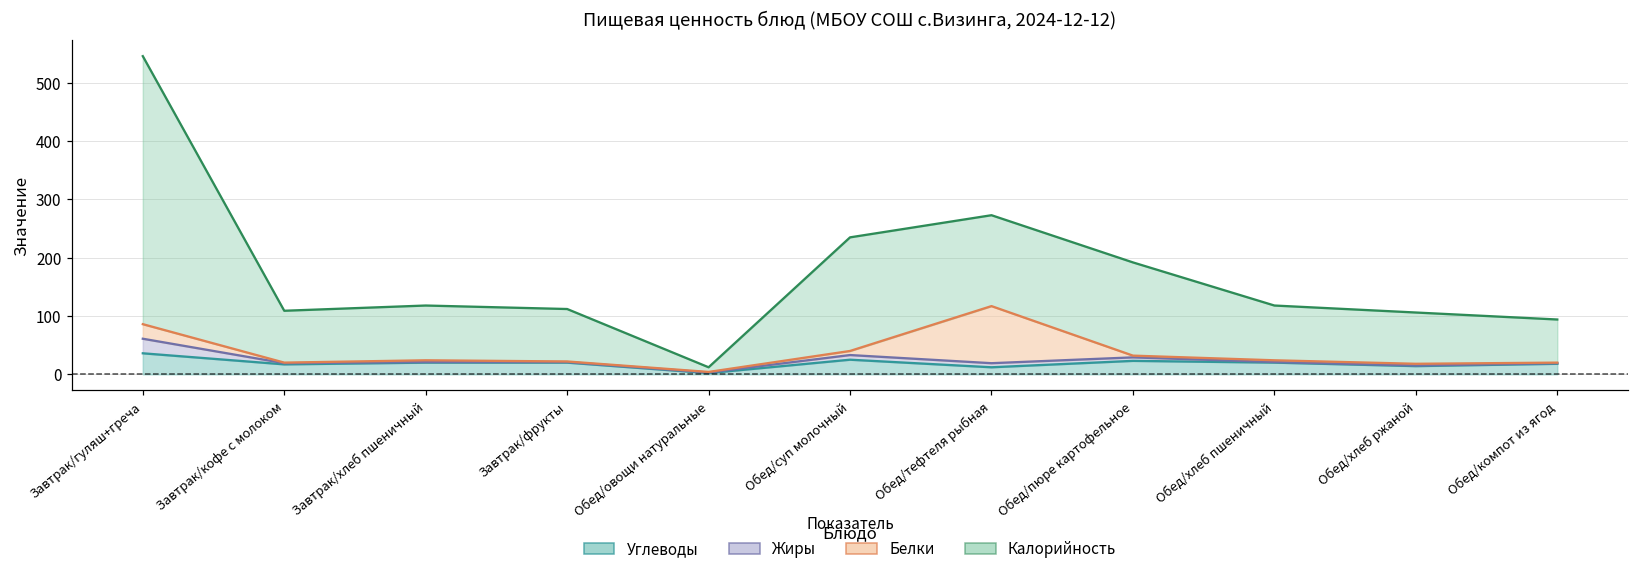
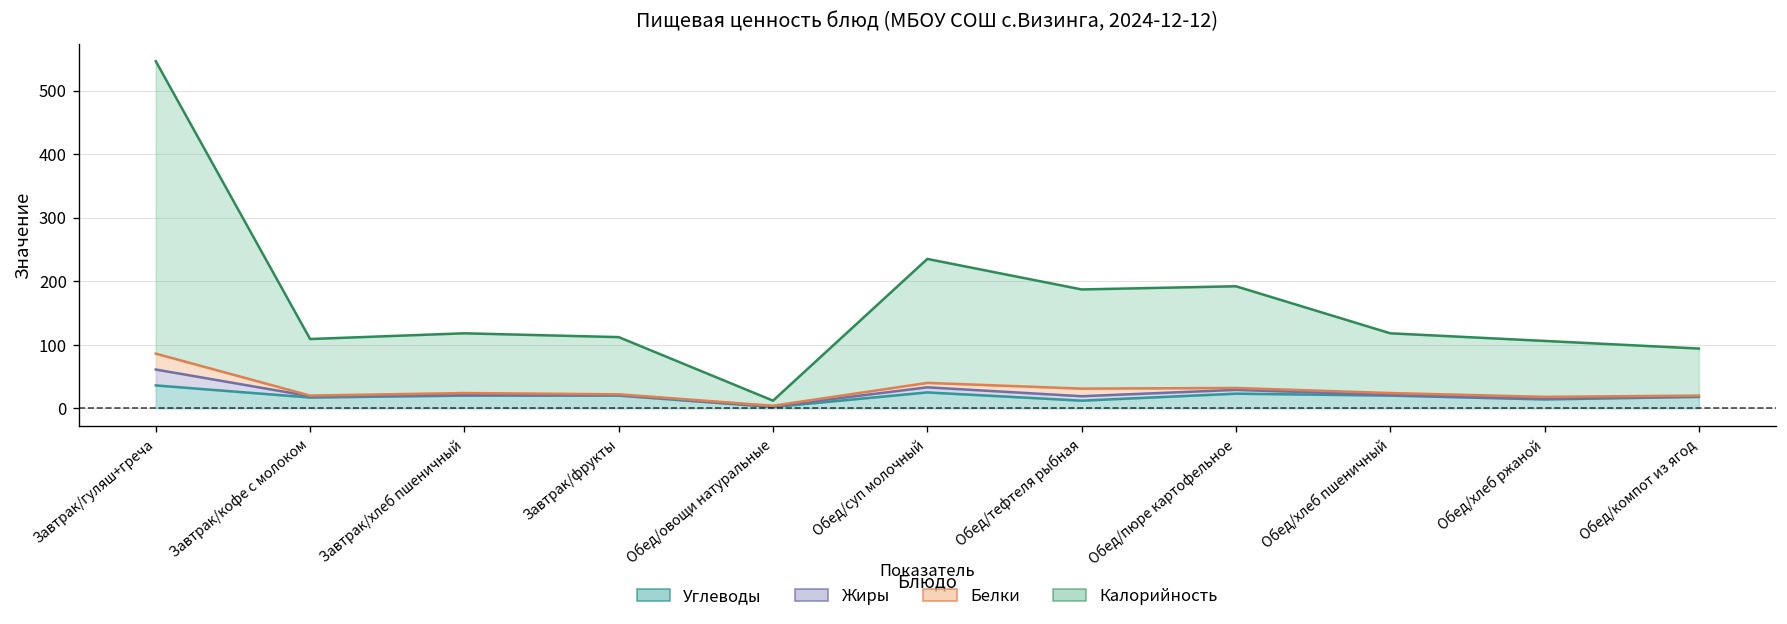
  {
    "Белки": {
      "Завтрак/гуляш+греча": 30,
      "Обед/суп молочный": 10,
-     "Обед/тефтеля рыбная": 100
+     "Обед/тефтеля рыбная": 10
    }
  }
